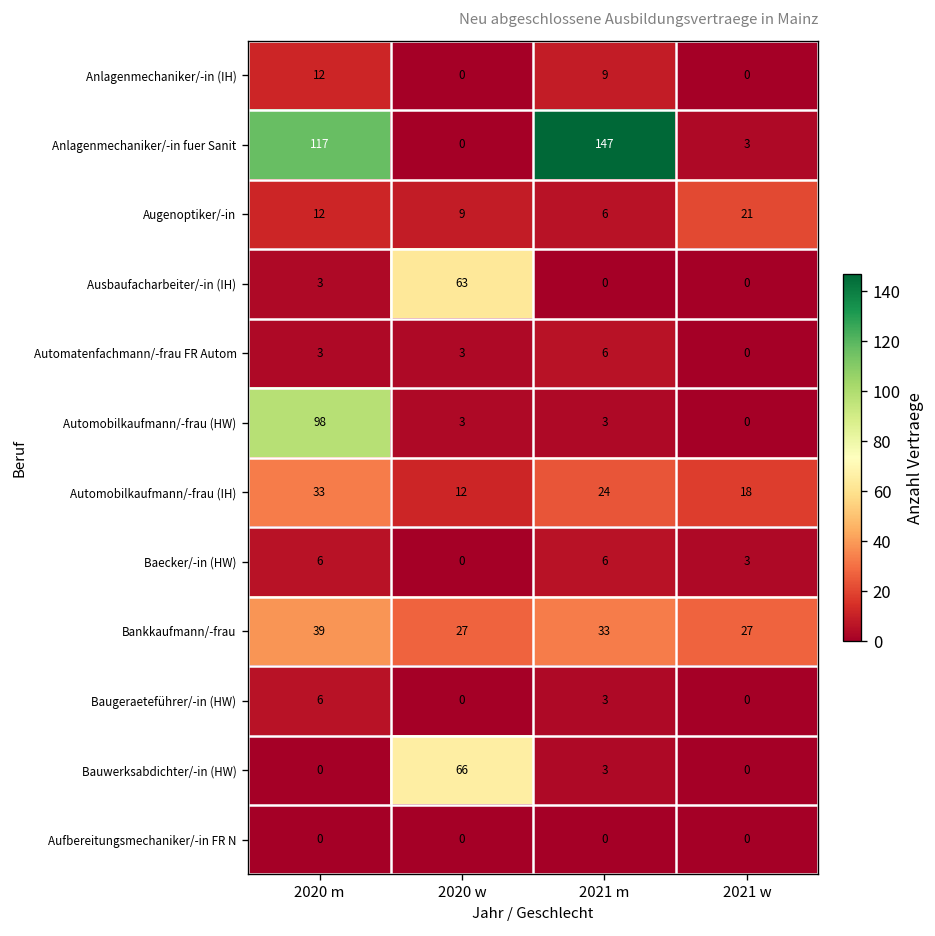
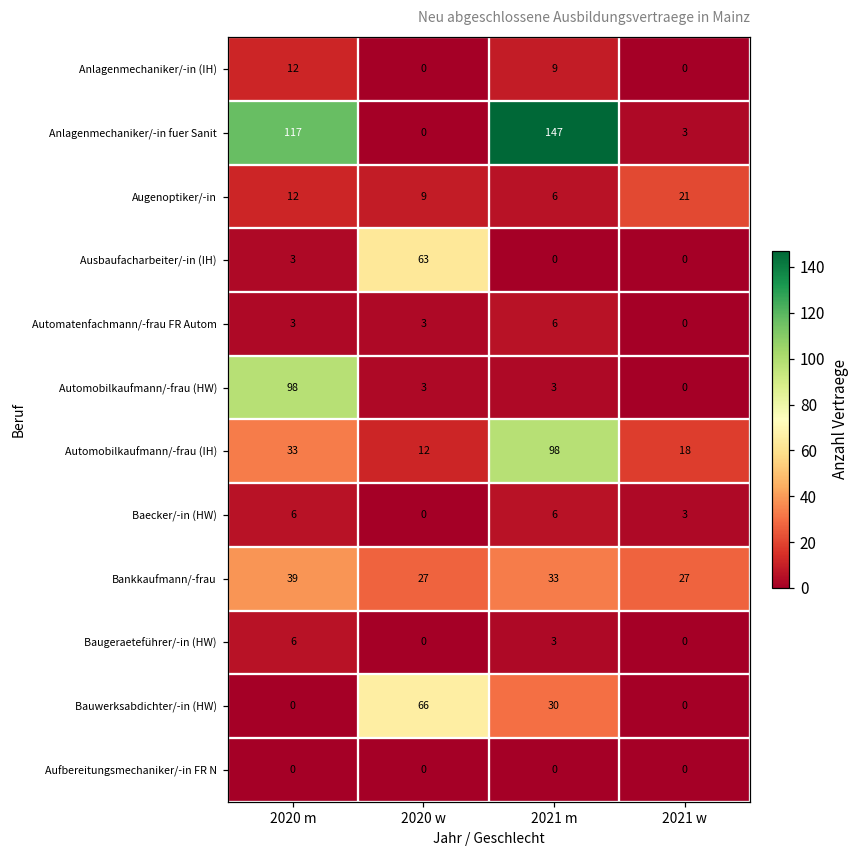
  {
    "Anlagenmechaniker/-in (IH)": {
      "2020 m": 12,
      "2020 w": 0,
      "2021 m": 9,
      "2021 w": 0
    },
    "Anlagenmechaniker/-in fuer Sanit": {
      "2020 m": 117,
      "2020 w": 0,
      "2021 m": 147,
      "2021 w": 3
    },
    "Augenoptiker/-in": {
      "2020 m": 12,
      "2020 w": 9,
      "2021 m": 6,
      "2021 w": 21
    },
    "Ausbaufacharbeiter/-in (IH)": {
      "2020 m": 3,
      "2020 w": 63,
      "2021 m": 0,
      "2021 w": 0
    },
    "Automatenfachmann/-frau FR Autom": {
      "2020 m": 3,
      "2020 w": 3,
      "2021 m": 6,
      "2021 w": 0
    },
    "Automobilkaufmann/-frau (HW)": {
      "2020 m": 98,
      "2020 w": 3,
      "2021 m": 3,
      "2021 w": 0
    },
    "Automobilkaufmann/-frau (IH)": {
      "2020 m": 33,
      "2020 w": 12,
-     "2021 m": 24,
+     "2021 m": 98,
      "2021 w": 18
    },
    "Baecker/-in (HW)": {
      "2020 m": 6,
      "2020 w": 0,
      "2021 m": 6,
      "2021 w": 3
    },
    "Bankkaufmann/-frau": {
      "2020 m": 39,
      "2020 w": 27,
      "2021 m": 33,
      "2021 w": 27
    },
    "Baugeraeteführer/-in (HW)": {
      "2020 m": 6,
      "2020 w": 0,
      "2021 m": 3,
      "2021 w": 0
    },
    "Bauwerksabdichter/-in (HW)": {
      "2020 m": 0,
      "2020 w": 66,
-     "2021 m": 3,
+     "2021 m": 30,
      "2021 w": 0
    },
    "Aufbereitungsmechaniker/-in FR N": {
      "2020 m": 0,
      "2020 w": 0,
      "2021 m": 0,
      "2021 w": 0
    }
  }
